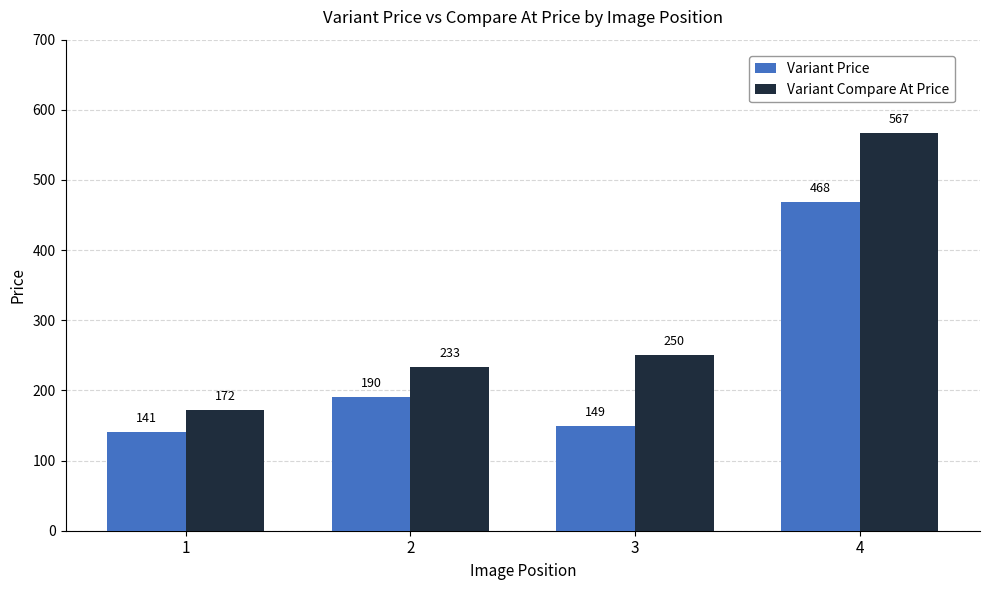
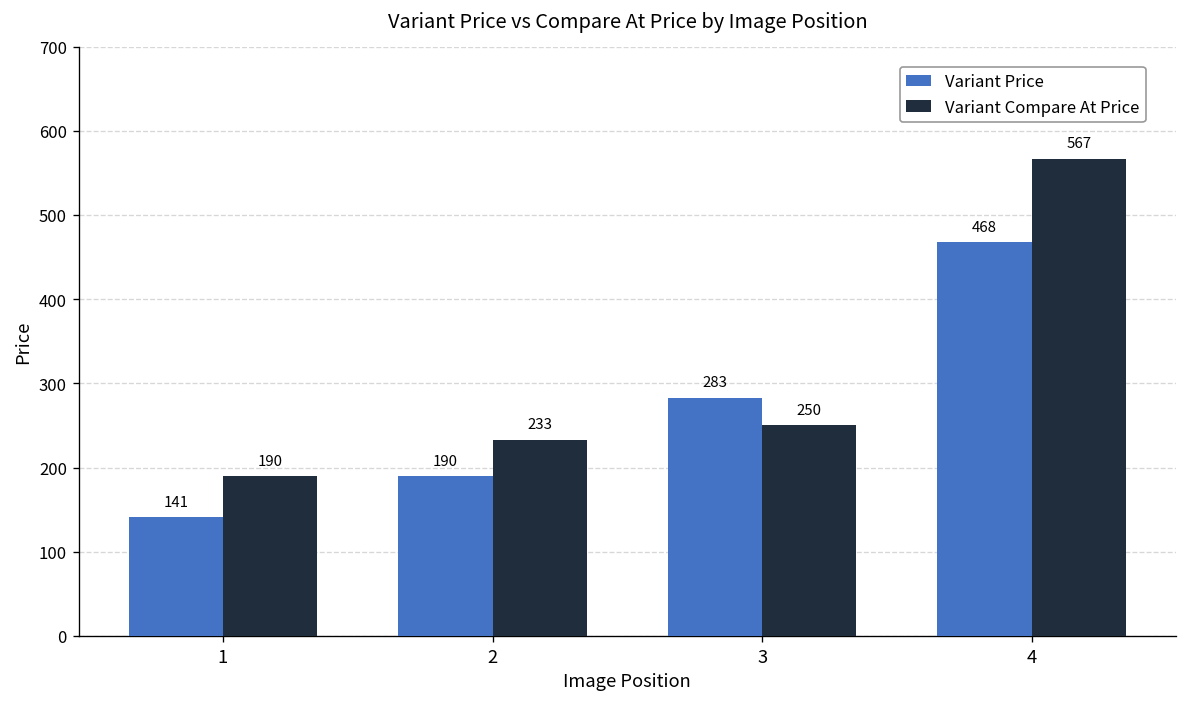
  {
    "Variant Price": {
      "1": 141,
      "2": 190,
-     "3": 149,
+     "3": 283,
      "4": 468
    },
    "Variant Compare At Price": {
-     "1": 172,
+     "1": 190,
      "2": 233,
      "3": 250,
      "4": 567
    }
  }
